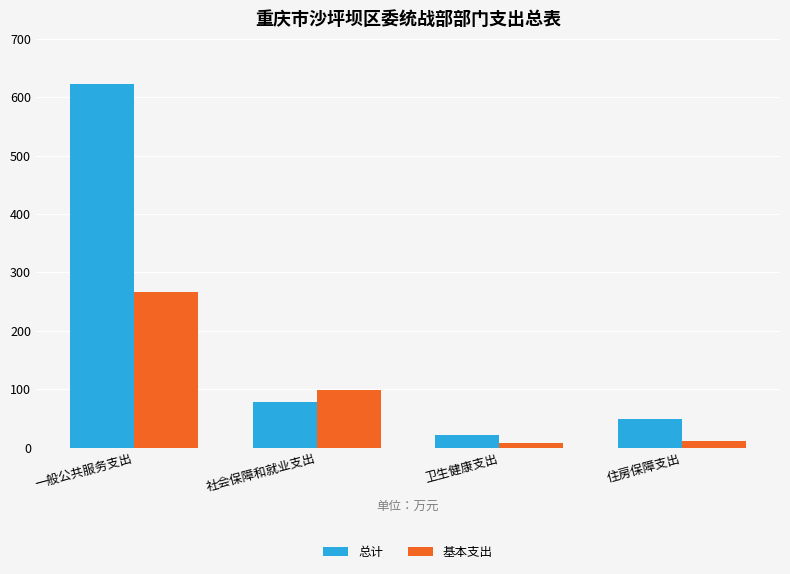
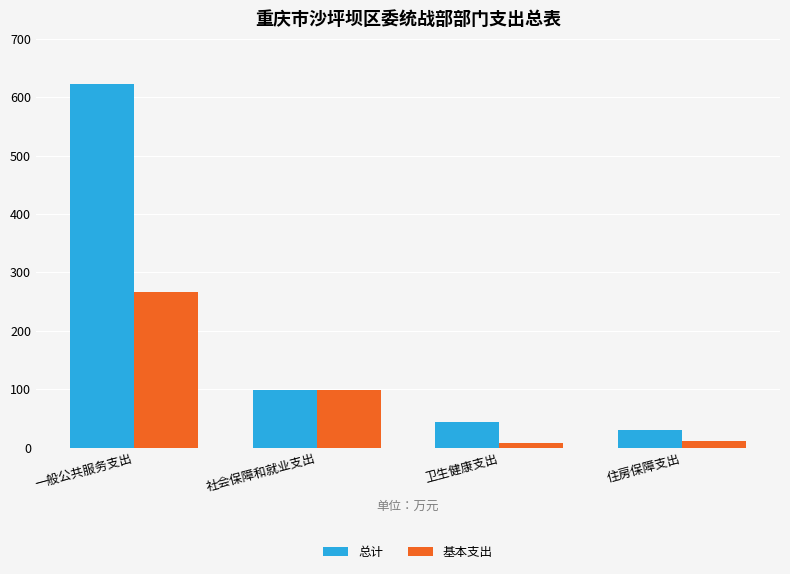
  {
    "总计": {
      "一般公共服务支出": 620,
-     "社会保障和就业支出": 80,
-     "卫生健康支出": 20,
-     "住房保障支出": 50
+     "社会保障和就业支出": 100,
+     "卫生健康支出": 40,
+     "住房保障支出": 30
    },
    "基本支出": {
      "一般公共服务支出": 270,
      "社会保障和就业支出": 100,
      "卫生健康支出": 10,
      "住房保障支出": 10
    }
  }
